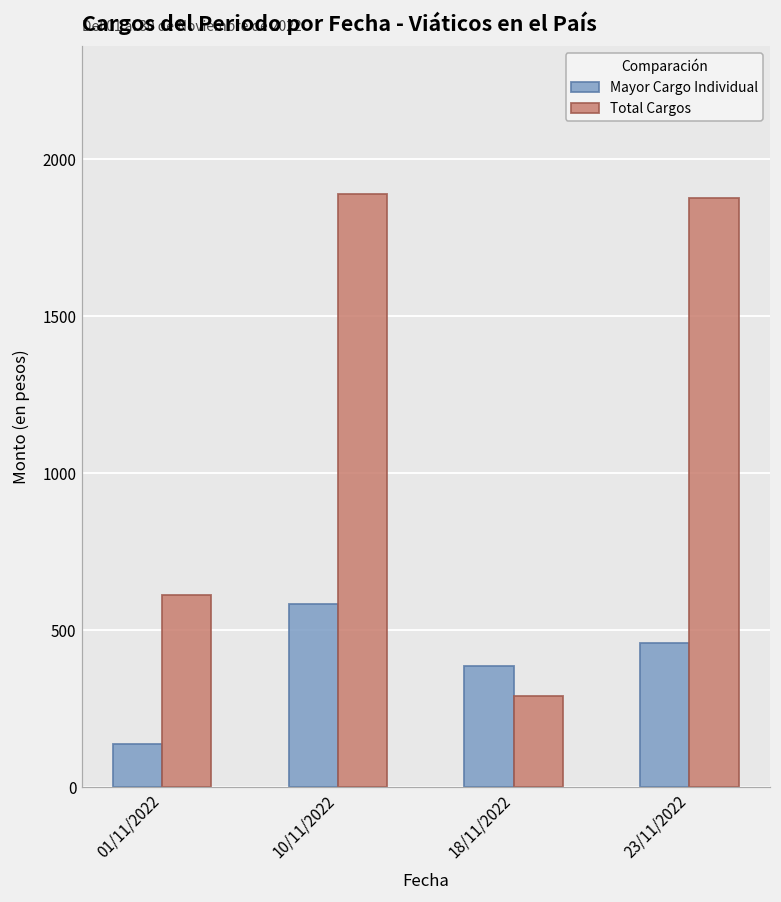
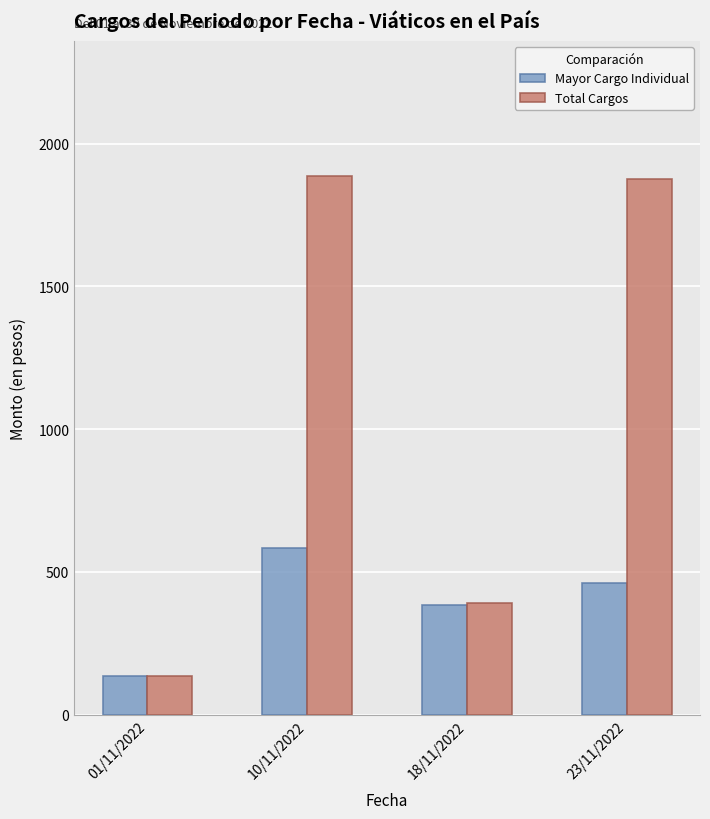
  {
    "Mayor Cargo Individual": {
      "01/11/2022": 140,
      "10/11/2022": 580,
      "18/11/2022": 380,
      "23/11/2022": 460
    },
    "Total Cargos": {
-     "01/11/2022": 610,
+     "01/11/2022": 140,
      "10/11/2022": 1890,
-     "18/11/2022": 290,
+     "18/11/2022": 390,
      "23/11/2022": 1880
    }
  }
